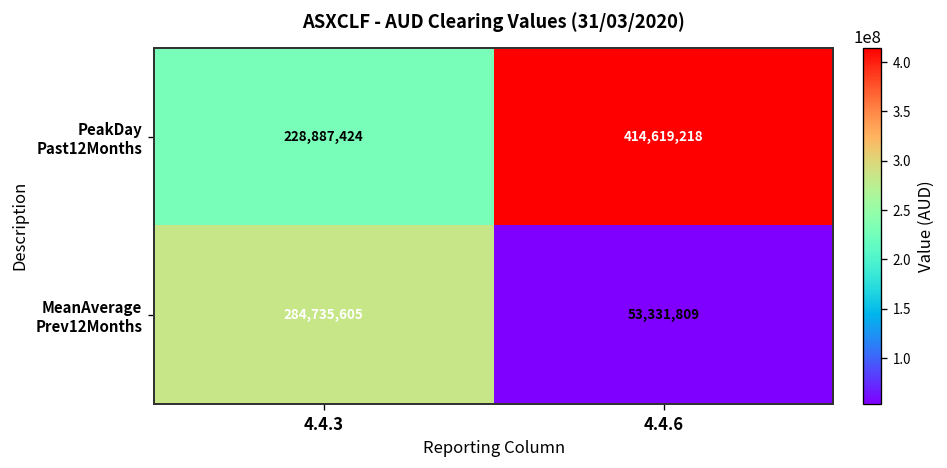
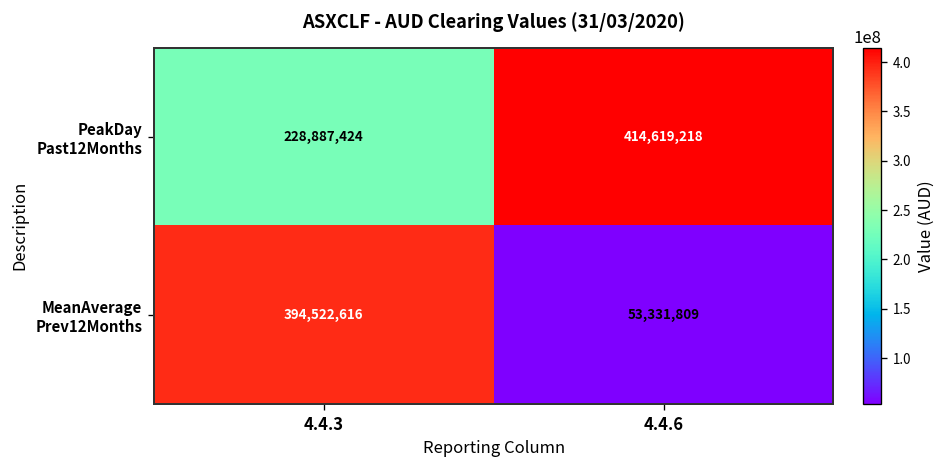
  {
    "PeakDay Past12Months": {
      "4.4.3": "228,887,424",
      "4.4.6": "414,619,218"
    },
    "MeanAverage Prev12Months": {
-     "4.4.3": "284,735,605",
+     "4.4.3": "394,522,616",
      "4.4.6": "53,331,809"
    }
  }
